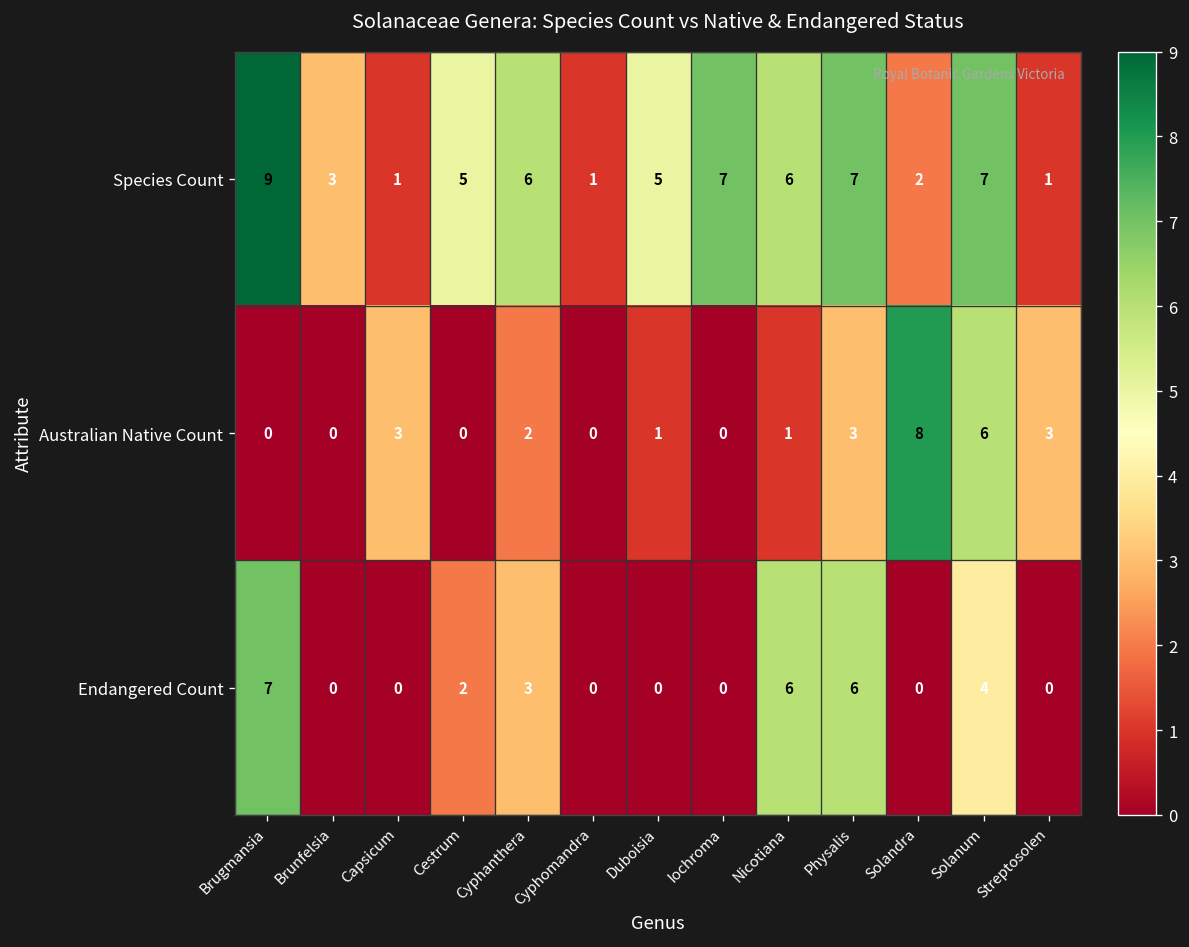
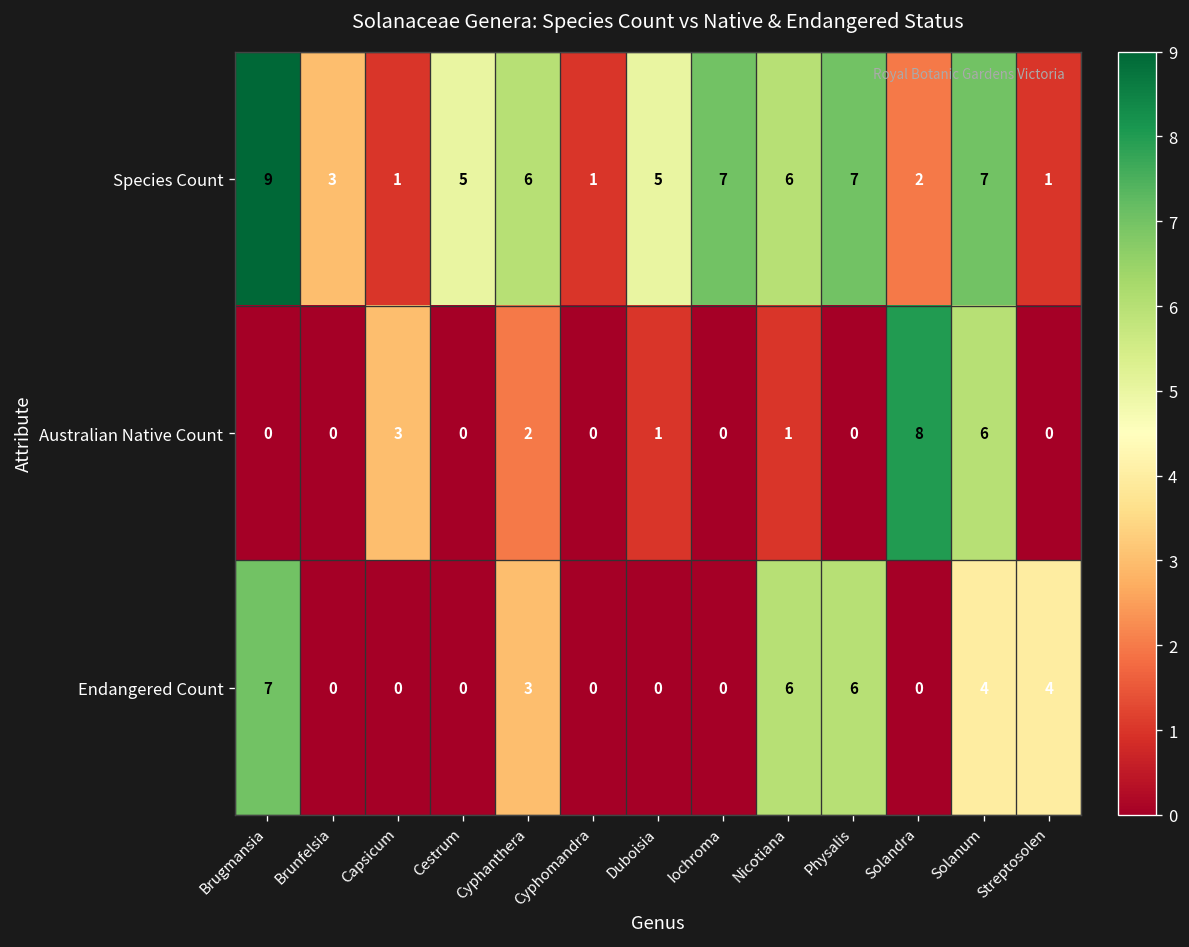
  {
    "Species Count": {
      "Brugmansia": 9,
      "Brunfelsia": 3,
      "Capsicum": 1,
      "Cestrum": 5,
      "Cyphanthera": 6,
      "Cyphomandra": 1,
      "Duboisia": 5,
      "Iochroma": 7,
      "Nicotiana": 6,
      "Physalis": 7,
      "Solandra": 2,
      "Streptosolen": 1
    },
    "Australian Native Count": {
      "Brugmansia": 0,
      "Brunfelsia": 0,
      "Capsicum": 3,
      "Cestrum": 0,
      "Cyphanthera": 2,
      "Cyphomandra": 0,
      "Duboisia": 1,
      "Iochroma": 0,
      "Nicotiana": 1,
-     "Physalis": 3,
+     "Physalis": 0,
      "Solandra": 8,
      "Solanum": 6,
-     "Streptosolen": 3
+     "Streptosolen": 0
    },
    "Endangered Count": {
      "Brugmansia": 7,
      "Brunfelsia": 0,
      "Capsicum": 0,
-     "Cestrum": 2,
+     "Cestrum": 0,
      "Cyphanthera": 3,
      "Cyphomandra": 0,
      "Duboisia": 0,
      "Iochroma": 0,
      "Nicotiana": 6,
      "Physalis": 6,
      "Solandra": 0,
      "Solanum": 4,
-     "Streptosolen": 0
+     "Streptosolen": 4
    }
  }
